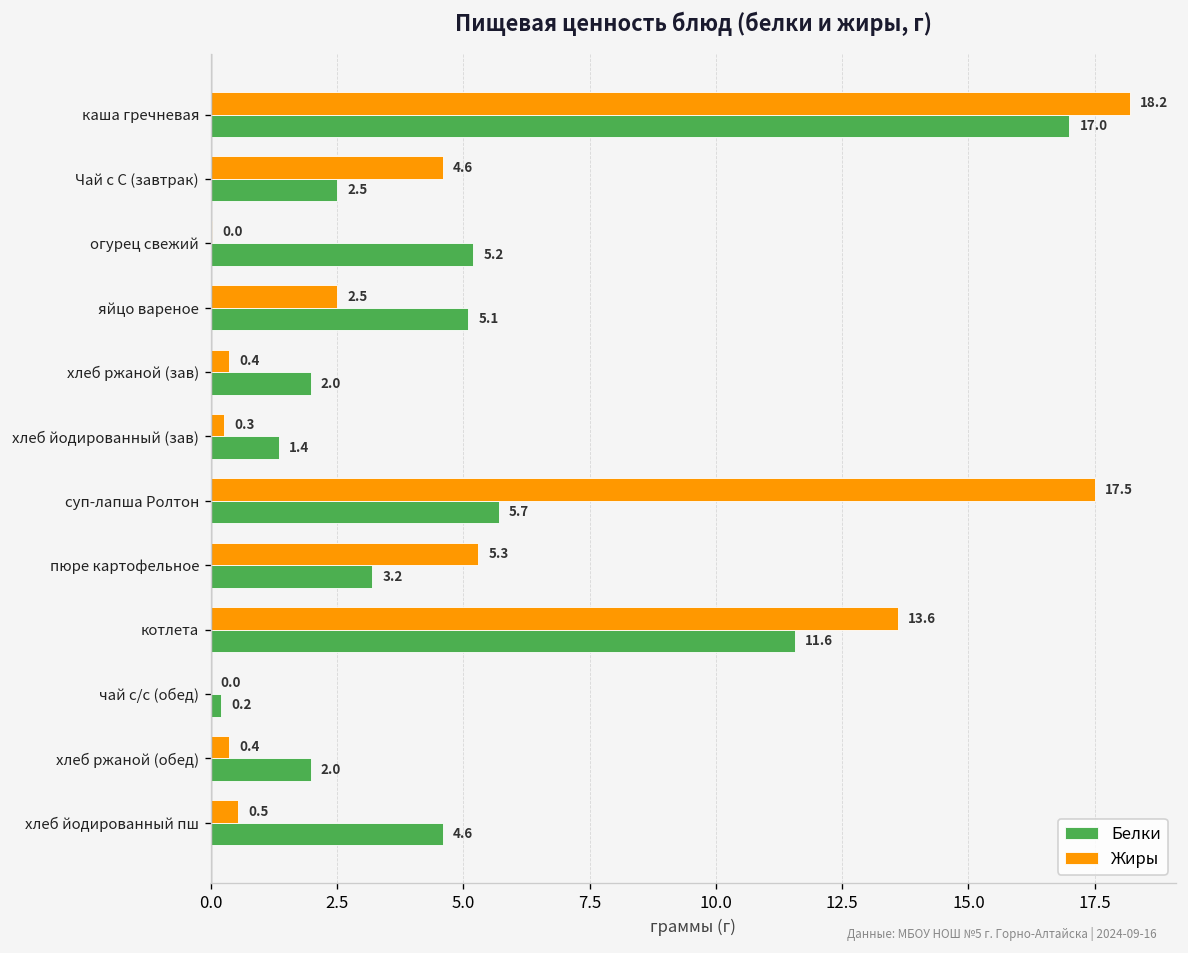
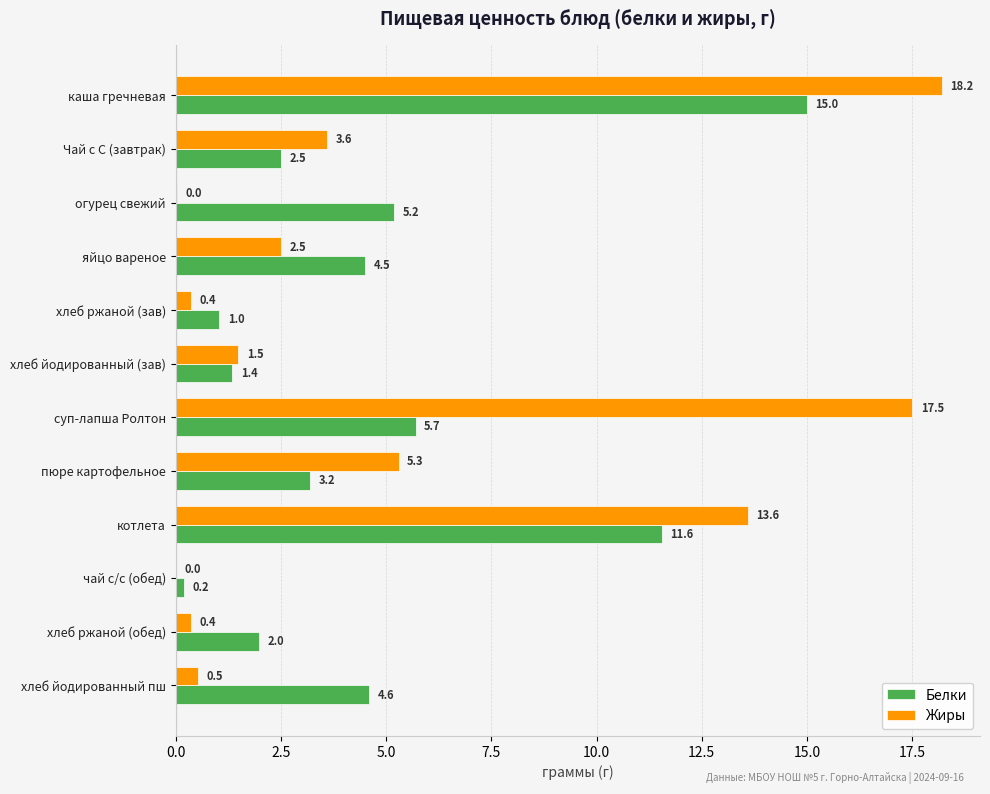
  {
    "Белки": {
-     "каша гречневая": 17.0,
+     "каша гречневая": 15.0,
      "Чай с С (завтрак)": 2.5,
      "огурец свежий": 5.2,
-     "яйцо вареное": 5.1,
-     "хлеб ржаной (зав)": 2.0,
+     "яйцо вареное": 4.5,
+     "хлеб ржаной (зав)": 1.0,
      "хлеб йодированный (зав)": 1.4,
      "суп-лапша Ролтон": 5.7,
      "пюре картофельное": 3.2,
      "котлета": 11.6,
      "чай с/с (обед)": 0.2,
      "хлеб ржаной (обед)": 2.0,
      "хлеб йодированный пш": 4.6
    },
    "Жиры": {
      "каша гречневая": 18.2,
-     "Чай с С (завтрак)": 4.6,
+     "Чай с С (завтрак)": 3.6,
      "огурец свежий": 0.0,
      "яйцо вареное": 2.5,
      "хлеб ржаной (зав)": 0.4,
-     "хлеб йодированный (зав)": 0.3,
+     "хлеб йодированный (зав)": 1.5,
      "суп-лапша Ролтон": 17.5,
      "пюре картофельное": 5.3,
      "котлета": 13.6,
      "чай с/с (обед)": 0.0,
      "хлеб ржаной (обед)": 0.4,
      "хлеб йодированный пш": 0.5
    }
  }
